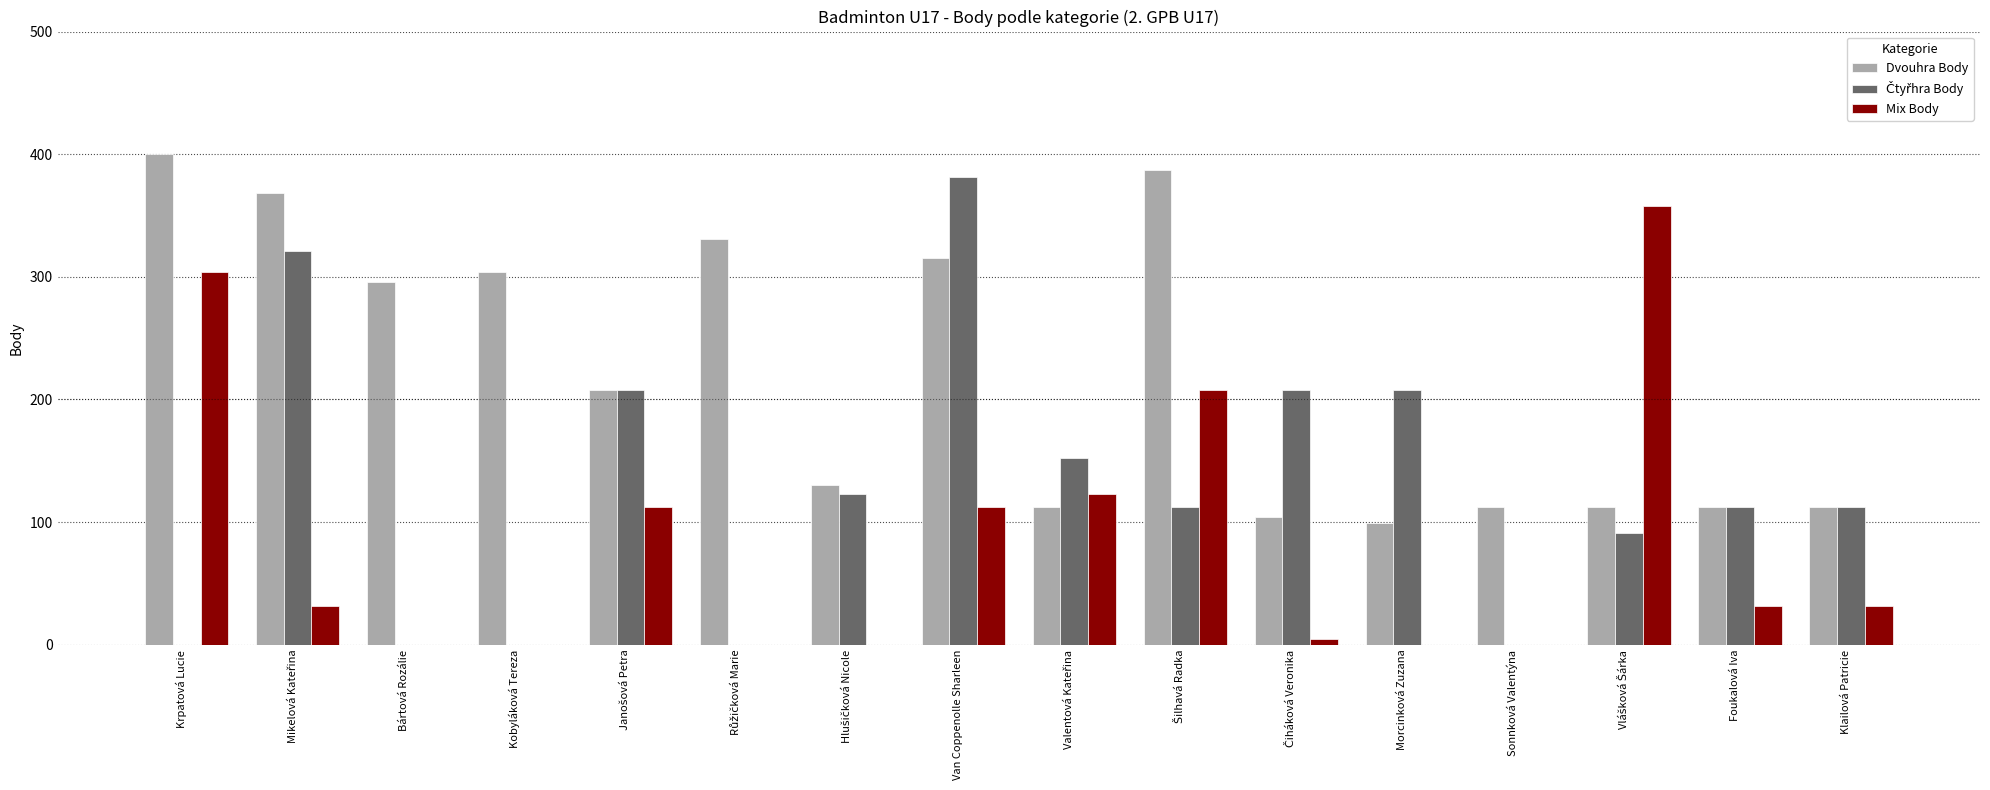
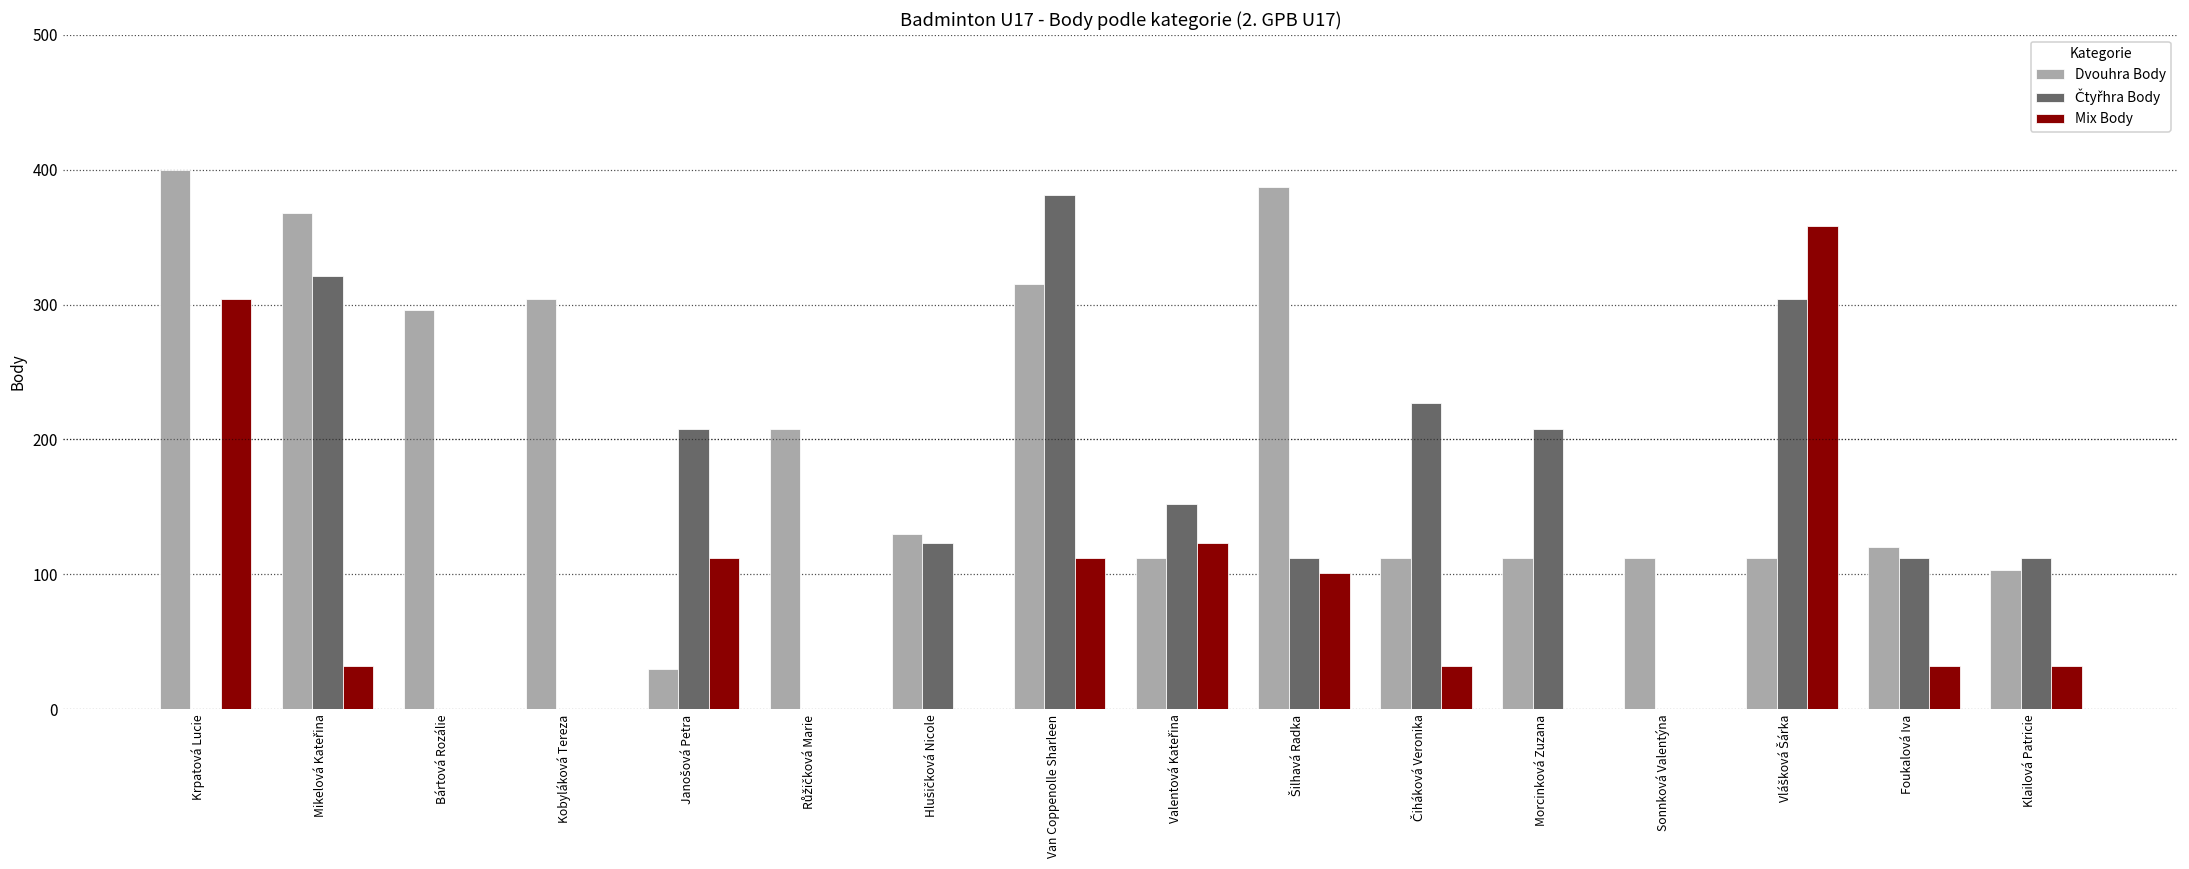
  {
    "Dvouhra Body": {
      "Krpatová Lucie": 400,
      "Mikelová Kateřina": 368,
      "Bártová Rozálie": 296,
      "Kobyláková Tereza": 304,
-     "Janošová Petra": 208,
-     "Růžičková Marie": 331,
+     "Janošová Petra": 30,
+     "Růžičková Marie": 208,
      "Hlušičková Nicole": 130,
      "Van Coppenolle Sharleen": 315,
      "Valentová Kateřina": 112,
      "Šilhavá Radka": 387,
-     "Čiháková Veronika": 104,
-     "Morcinková Zuzana": 99,
+     "Čiháková Veronika": 112,
+     "Morcinková Zuzana": 112,
      "Sonnková Valentýna": 112,
      "Vlášková Šárka": 112,
-     "Foukalová Iva": 112,
-     "Klailová Patricie": 112
+     "Foukalová Iva": 120,
+     "Klailová Patricie": 103
    },
    "Čtyřhra Body": {
      "Krpatová Lucie": 0,
      "Mikelová Kateřina": 321,
      "Bártová Rozálie": 0,
      "Kobyláková Tereza": 0,
      "Janošová Petra": 208,
      "Růžičková Marie": 0,
      "Hlušičková Nicole": 123,
      "Van Coppenolle Sharleen": 381,
      "Valentová Kateřina": 152,
      "Šilhavá Radka": 112,
-     "Čiháková Veronika": 208,
+     "Čiháková Veronika": 227,
      "Morcinková Zuzana": 208,
      "Sonnková Valentýna": 0,
-     "Vlášková Šárka": 91,
+     "Vlášková Šárka": 304,
      "Foukalová Iva": 112,
      "Klailová Patricie": 112
    },
    "Mix Body": {
      "Krpatová Lucie": 304,
      "Mikelová Kateřina": 32,
      "Bártová Rozálie": 0,
      "Kobyláková Tereza": 0,
      "Janošová Petra": 112,
      "Růžičková Marie": 0,
      "Hlušičková Nicole": 0,
      "Van Coppenolle Sharleen": 112,
      "Valentová Kateřina": 123,
-     "Šilhavá Radka": 208,
-     "Čiháková Veronika": 5,
+     "Šilhavá Radka": 101,
+     "Čiháková Veronika": 32,
      "Morcinková Zuzana": 0,
      "Sonnková Valentýna": 0,
      "Vlášková Šárka": 358,
      "Foukalová Iva": 32,
      "Klailová Patricie": 32
    }
  }
